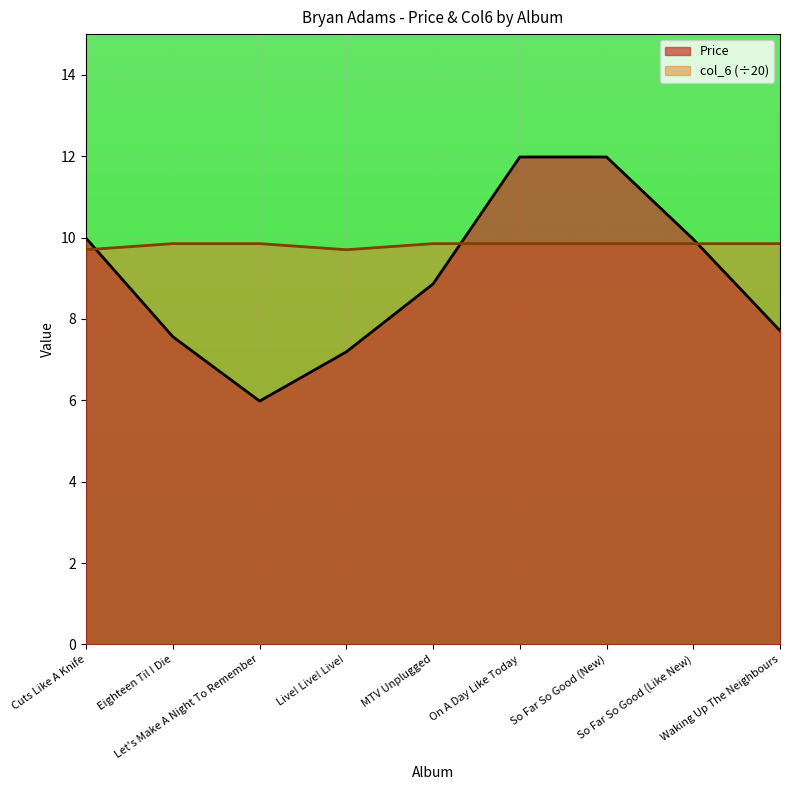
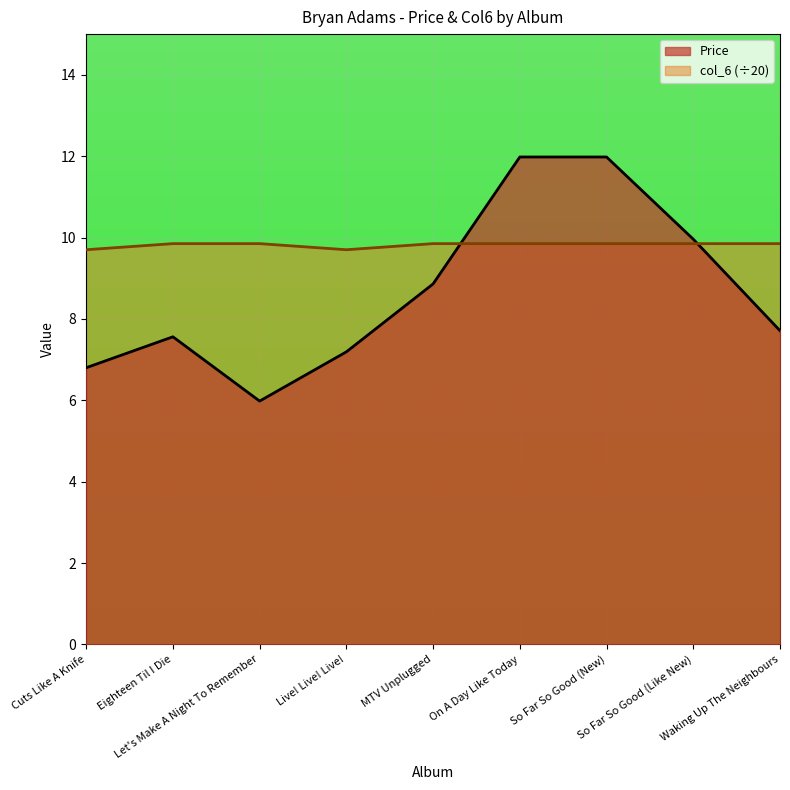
  {
    "Price": {
-     "Cuts Like A Knife": 10.0,
+     "Cuts Like A Knife": 6.8,
      "Eighteen Til I Die": 7.6,
      "Let's Make A Night To Remember": 6.0,
      "Live! Live! Live!": 7.2,
      "MTV Unplugged": 8.9,
      "On A Day Like Today": 12.0,
      "So Far So Good (New)": 12.0,
      "So Far So Good (Like New)": 10.0,
      "Waking Up The Neighbours": 7.7
    },
    "col_6 (÷20)": {
      "Cuts Like A Knife": 9.7,
      "Eighteen Til I Die": 9.9,
      "Let's Make A Night To Remember": 9.9,
      "Live! Live! Live!": 9.7,
      "MTV Unplugged": 9.9,
      "On A Day Like Today": 9.9,
      "So Far So Good (New)": 9.9,
      "So Far So Good (Like New)": 9.9,
      "Waking Up The Neighbours": 9.9
    }
  }
